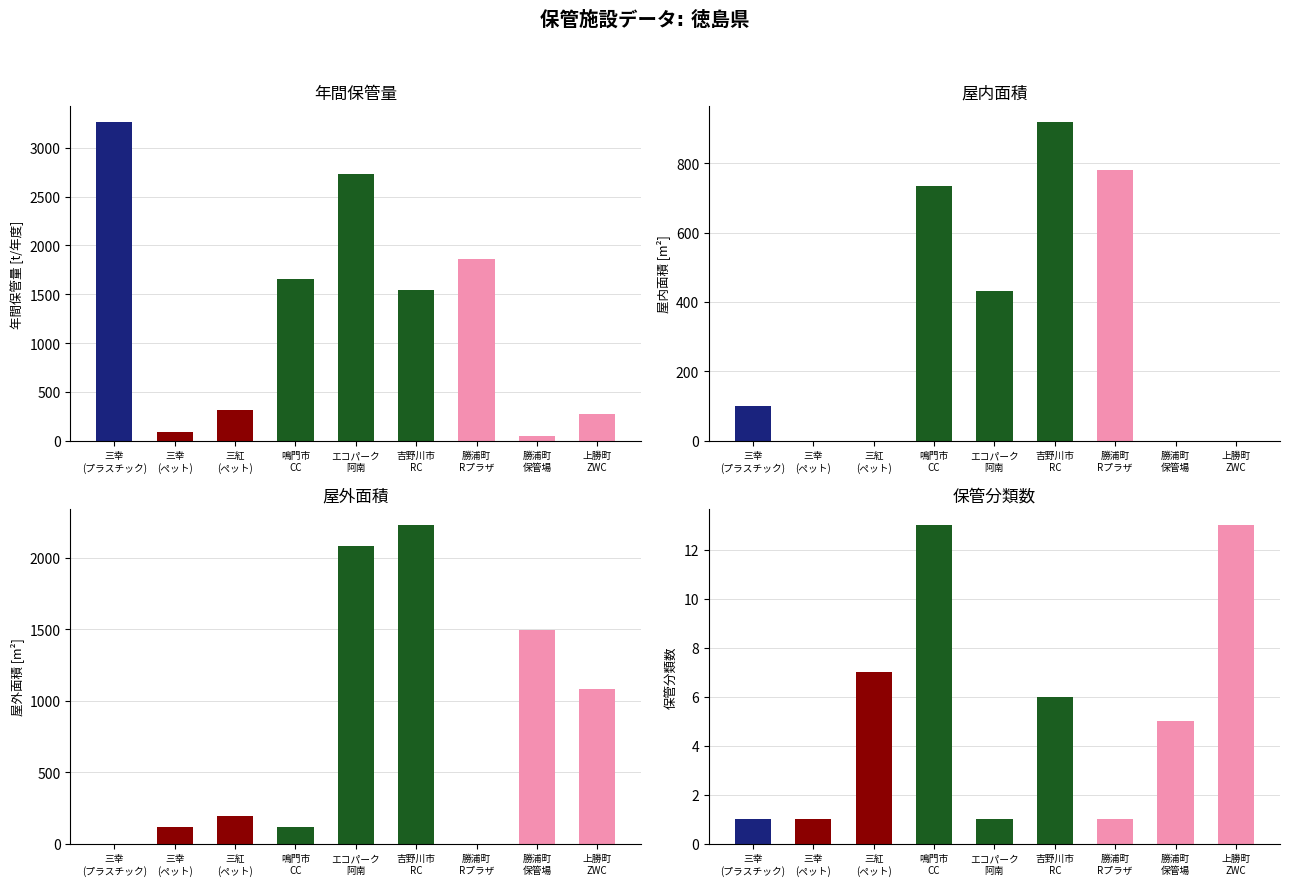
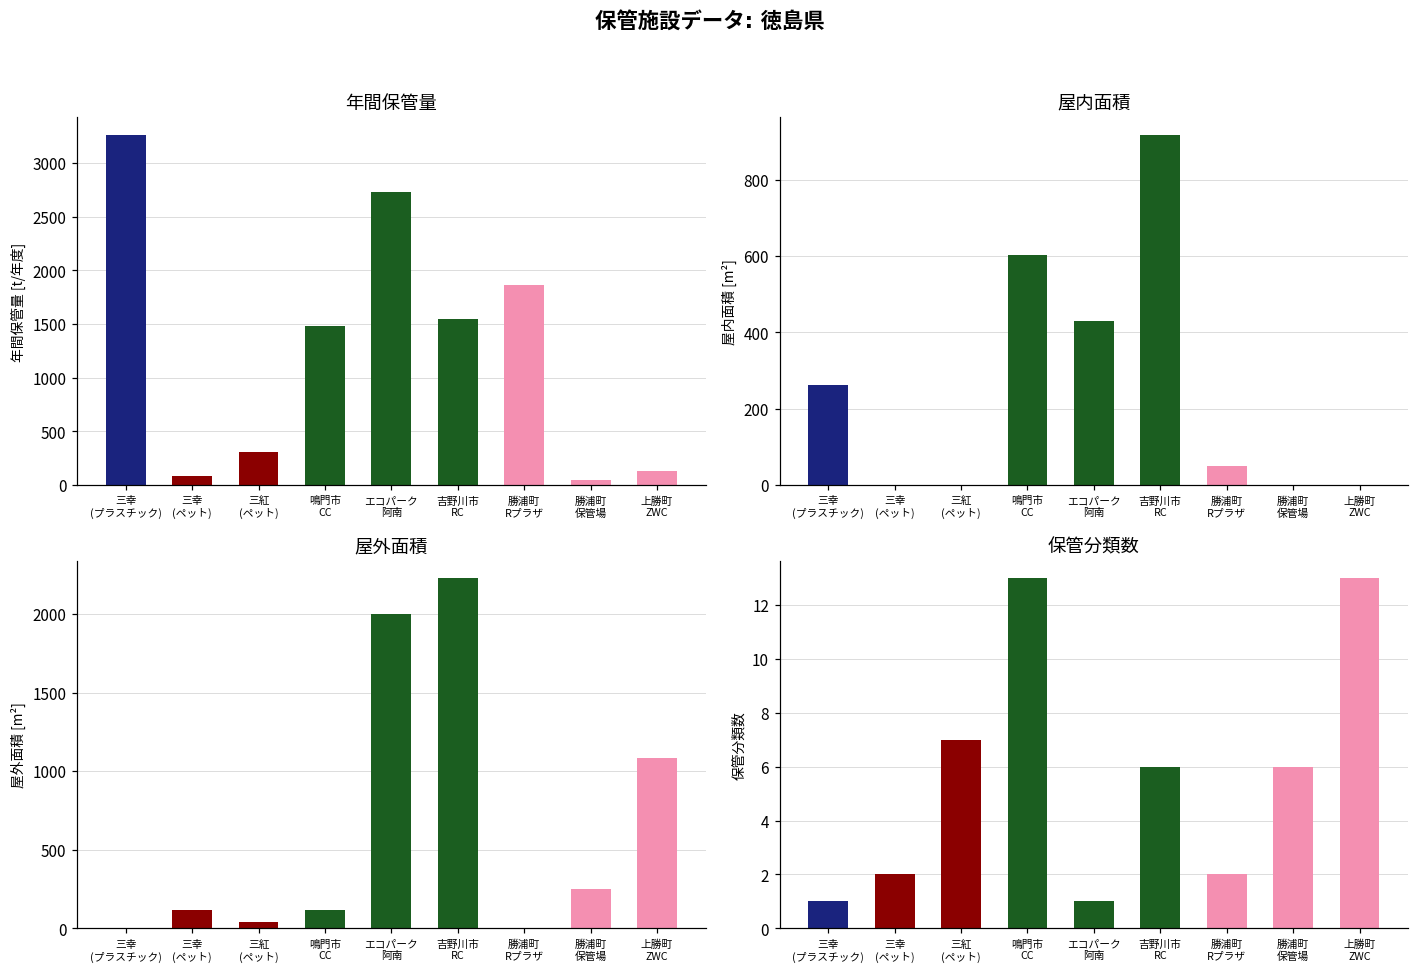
  {
    "年間保管量": {
      "三幸 (プラスチック)": 3300,
      "三幸 (ペット)": 100,
      "三紅 (ペット)": 300,
-     "鳴門市 CC": 1700,
+     "鳴門市 CC": 1500,
      "エコパーク 阿南": 2700,
      "吉野川市 RC": 1500,
      "勝浦町 Rプラザ": 1900,
      "勝浦町 保管場": 100,
-     "上勝町 ZWC": 300
+     "上勝町 ZWC": 100
    },
    "屋内面積": {
-     "三幸 (プラスチック)": 100,
+     "三幸 (プラスチック)": 260,
      "三幸 (ペット)": 0,
      "三紅 (ペット)": 0,
-     "鳴門市 CC": 730,
+     "鳴門市 CC": 600,
      "エコパーク 阿南": 430,
      "吉野川市 RC": 920,
-     "勝浦町 Rプラザ": 780,
+     "勝浦町 Rプラザ": 50,
      "勝浦町 保管場": 0,
      "上勝町 ZWC": 0
    },
    "屋外面積": {
      "三幸 (プラスチック)": 0,
      "三幸 (ペット)": 110,
-     "三紅 (ペット)": 190,
+     "三紅 (ペット)": 40,
      "鳴門市 CC": 120,
-     "エコパーク 阿南": 2090,
+     "エコパーク 阿南": 2000,
      "吉野川市 RC": 2230,
      "勝浦町 Rプラザ": 0,
-     "勝浦町 保管場": 1500,
+     "勝浦町 保管場": 250,
      "上勝町 ZWC": 1080
    },
    "保管分類数": {
      "三幸 (プラスチック)": 1,
-     "三幸 (ペット)": 1,
+     "三幸 (ペット)": 2,
      "三紅 (ペット)": 7,
      "鳴門市 CC": 13,
      "エコパーク 阿南": 1,
      "吉野川市 RC": 6,
-     "勝浦町 Rプラザ": 1,
-     "勝浦町 保管場": 5,
+     "勝浦町 Rプラザ": 2,
+     "勝浦町 保管場": 6,
      "上勝町 ZWC": 13
    }
  }
